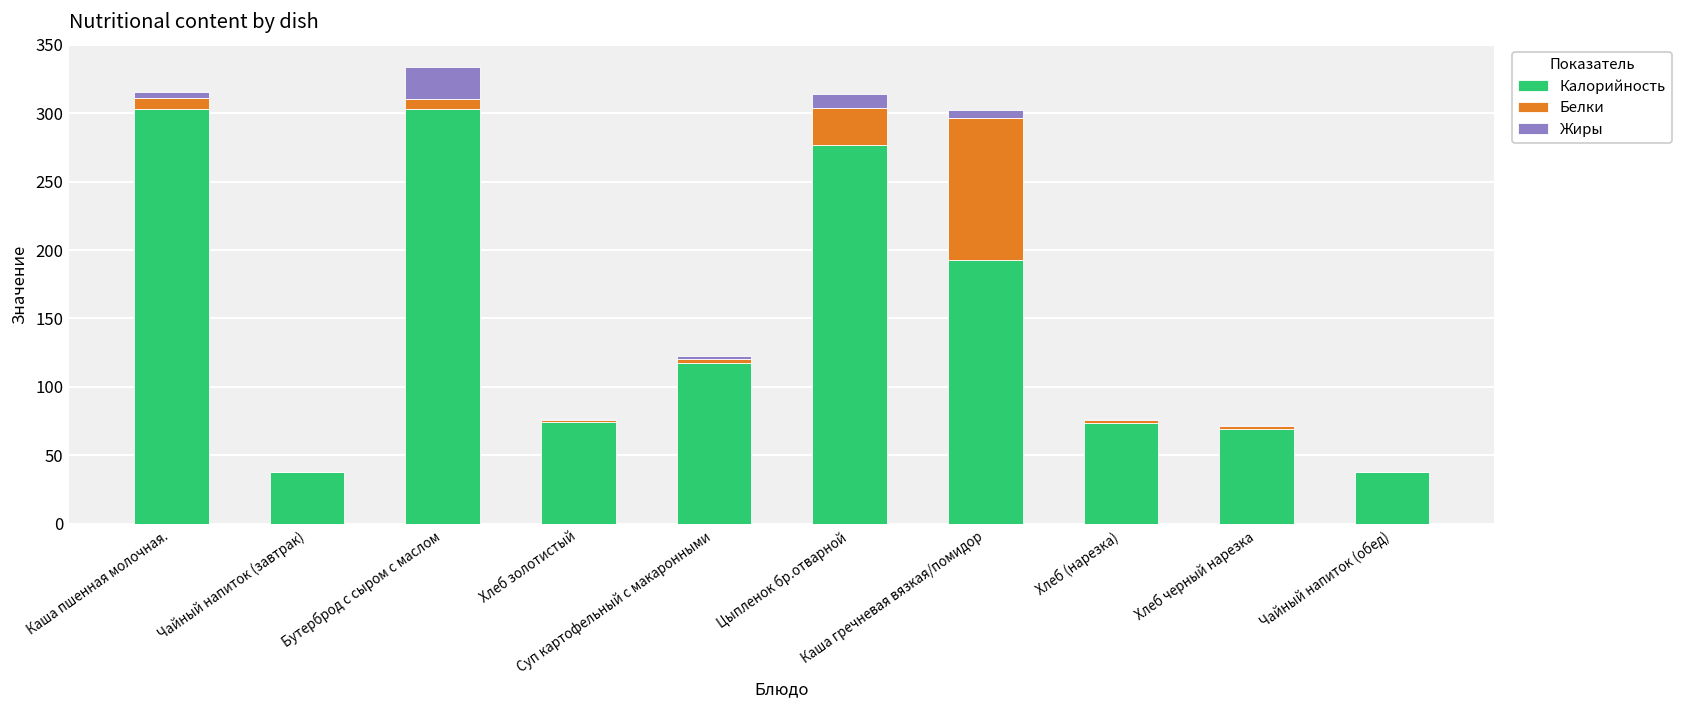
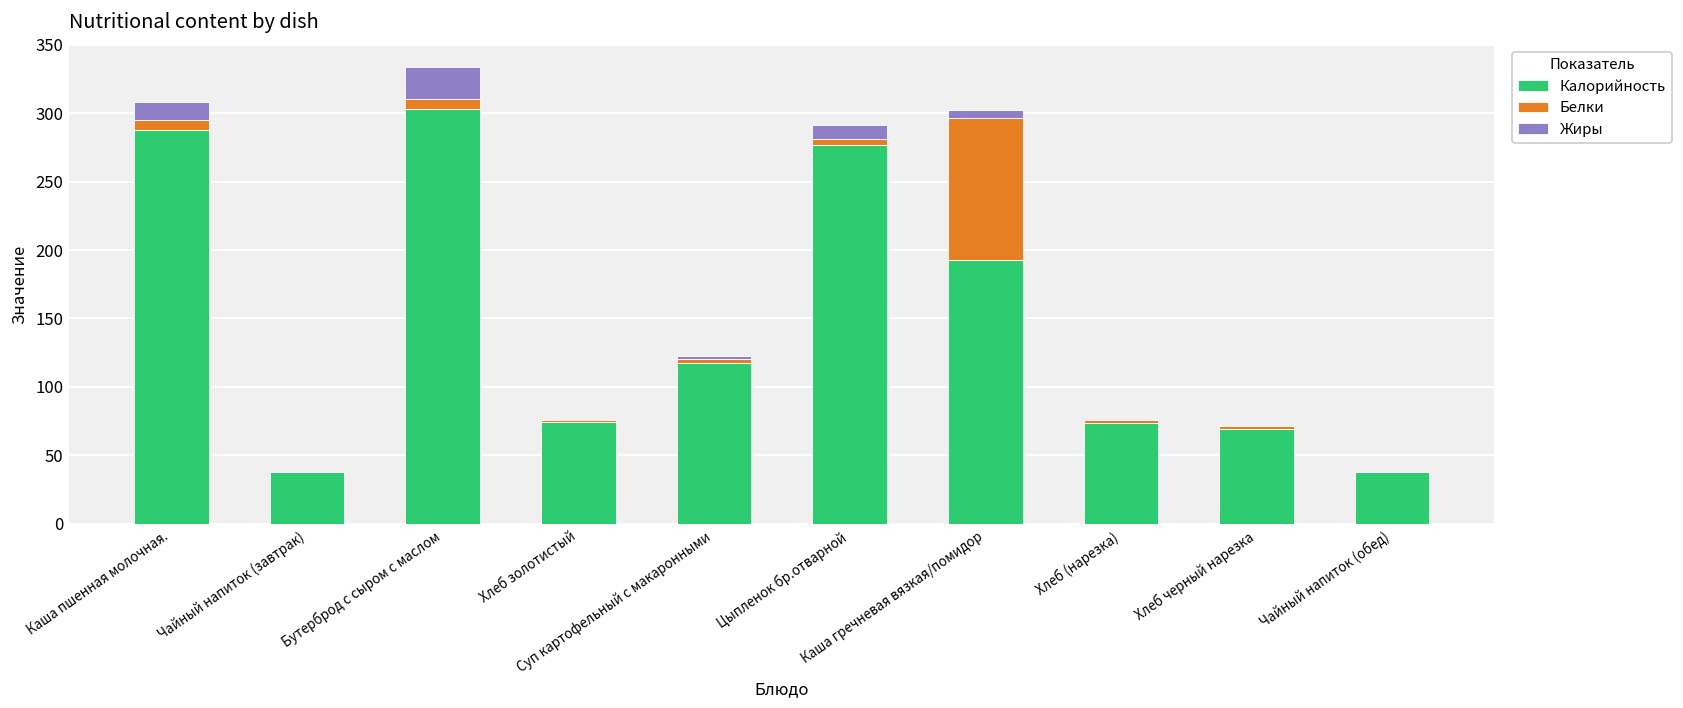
  {
    "Калорийность": {
-     "Каша пшенная молочная.": 303,
+     "Каша пшенная молочная.": 288,
      "Чайный напиток (завтрак)": 38,
      "Бутерброд с сыром с маслом": 303,
      "Хлеб золотистый": 74,
      "Суп картофельный с макаронными": 118,
      "Цыпленок бр.отварной": 277,
      "Каша гречневая вязкая/помидор": 192,
      "Хлеб (нарезка)": 73,
      "Хлеб черный нарезка": 69,
      "Чайный напиток (обед)": 38
    },
    "Белки": {
      "Каша пшенная молочная.": 7,
      "Бутерброд с сыром с маслом": 7,
      "Суп картофельный с макаронными": 3,
-     "Цыпленок бр.отварной": 27,
+     "Цыпленок бр.отварной": 4,
      "Каша гречневая вязкая/помидор": 104,
      "Хлеб (нарезка)": 3,
      "Хлеб черный нарезка": 2
    },
    "Жиры": {
-     "Каша пшенная молочная.": 5,
+     "Каша пшенная молочная.": 13,
      "Бутерброд с сыром с маслом": 23,
      "Суп картофельный с макаронными": 3,
      "Цыпленок бр.отварной": 10,
      "Каша гречневая вязкая/помидор": 6
    }
  }
